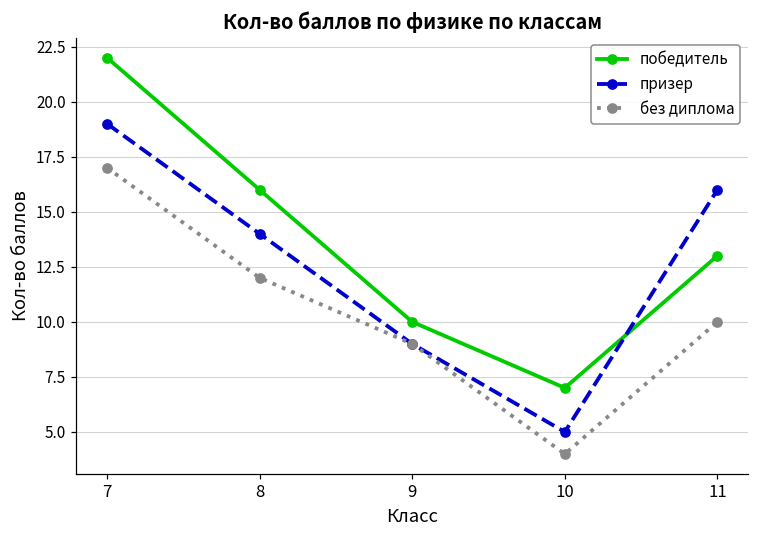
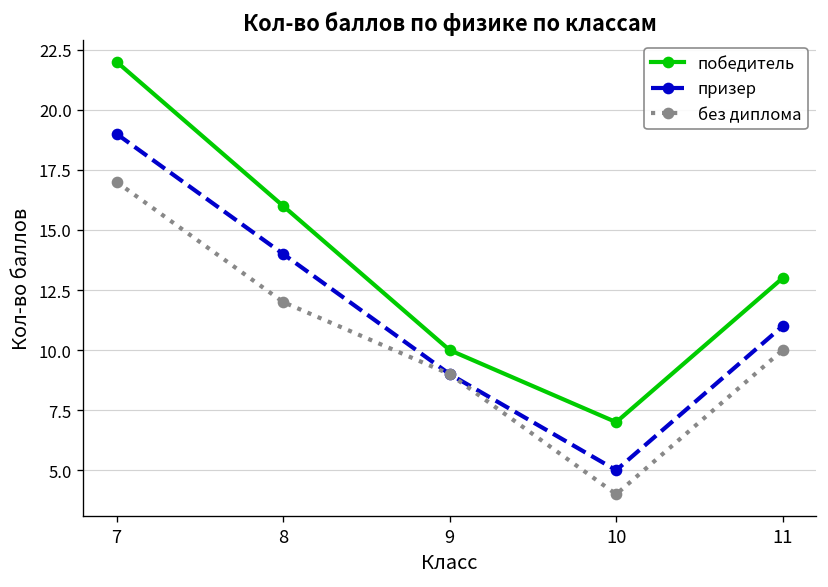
  {
    "победитель": {
      "7": 22,
      "8": 16,
      "9": 10,
      "10": 7,
      "11": 13
    },
    "призер": {
      "7": 19,
      "8": 14,
      "10": 5,
-     "11": 16
+     "11": 11
    },
    "без диплома": {
      "7": 17,
      "8": 12,
      "10": 4,
      "11": 10
    }
  }
